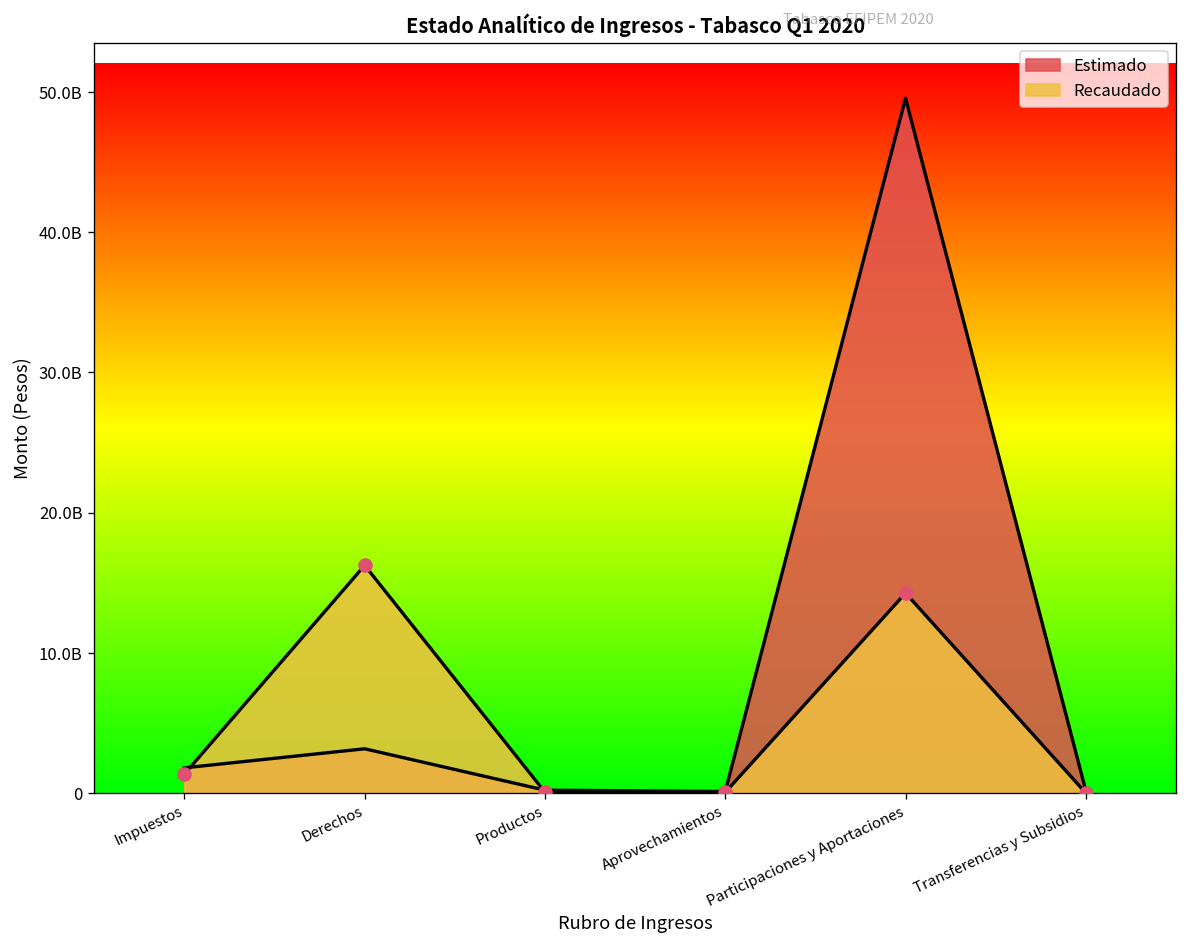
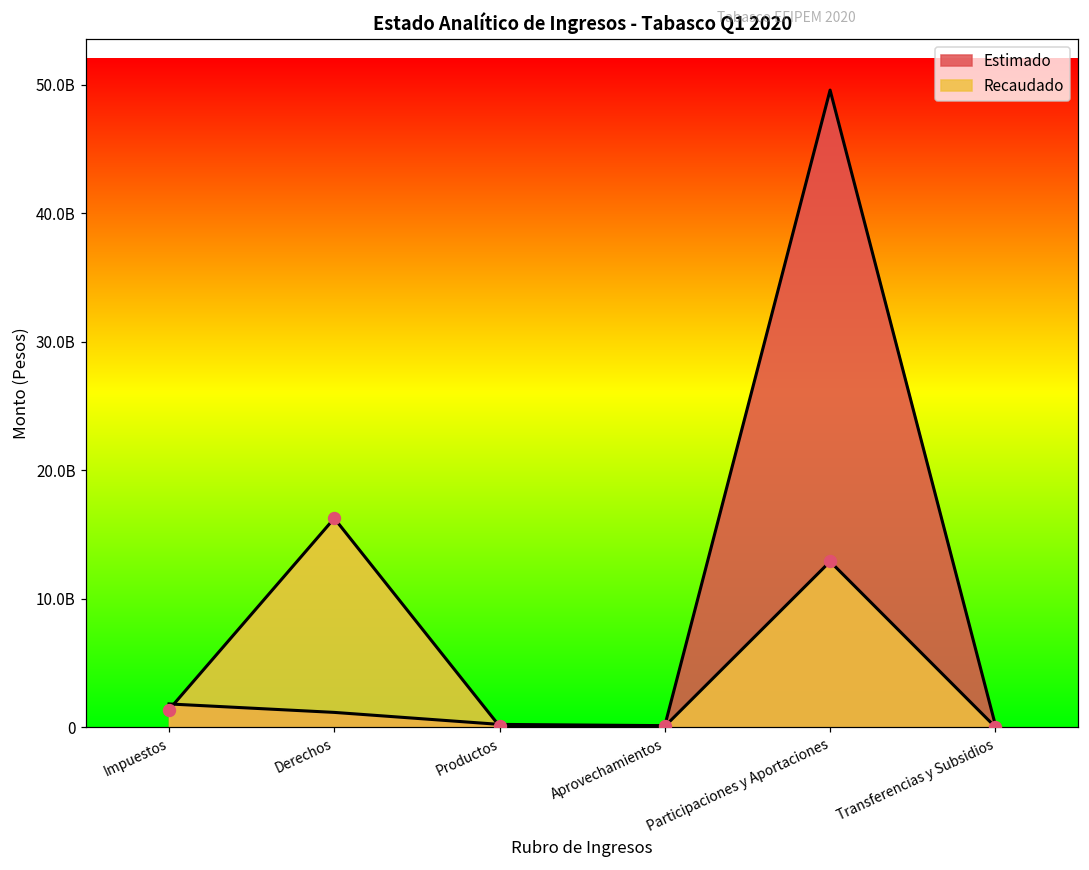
  {
    "Estimado": {
      "Impuestos": 1800000000,
-     "Derechos": 3200000000,
+     "Derechos": 1100000000,
      "Participaciones y Aportaciones": 49600000000
    },
    "Recaudado": {
      "Impuestos": 1400000000,
      "Derechos": 16200000000,
-     "Participaciones y Aportaciones": 14300000000
+     "Participaciones y Aportaciones": 12900000000
    }
  }
